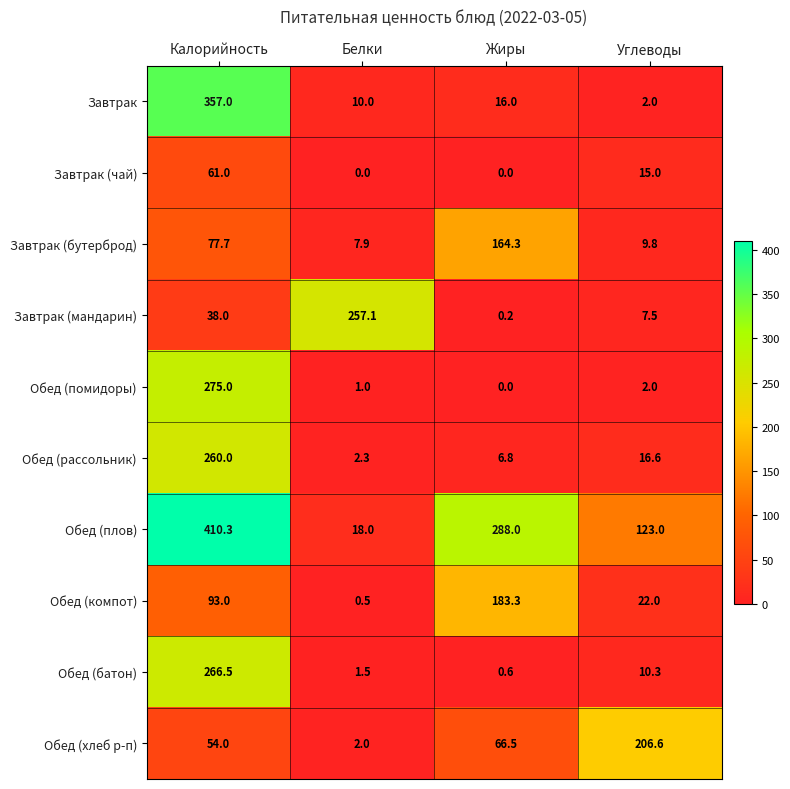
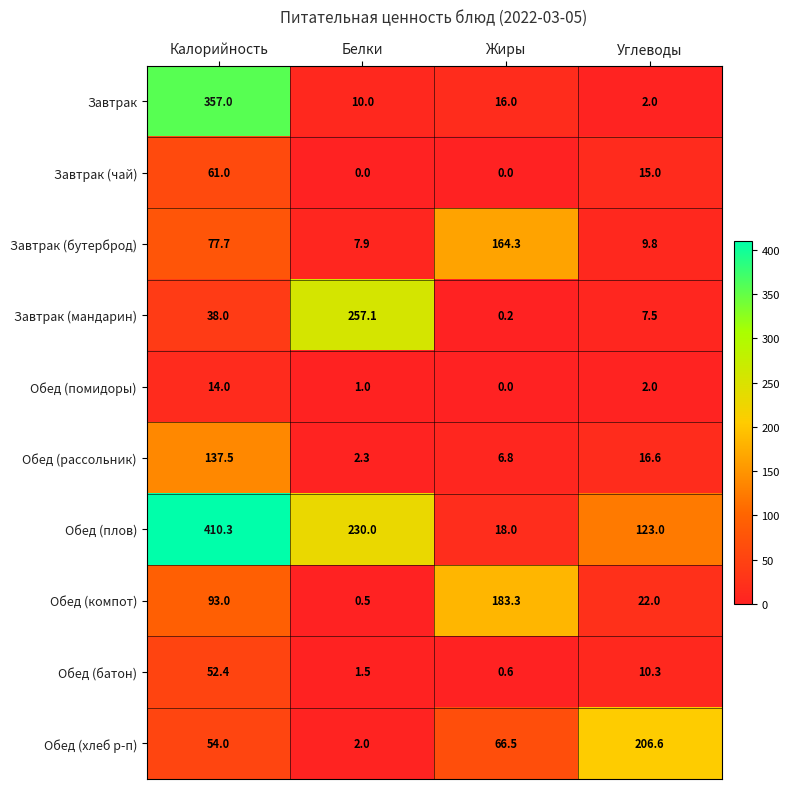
  {
    "Завтрак": {
      "Калорийность": 357.0,
      "Белки": 10.0,
      "Жиры": 16.0,
      "Углеводы": 2.0
    },
    "Завтрак (чай)": {
      "Калорийность": 61.0,
      "Белки": 0.0,
      "Жиры": 0.0,
      "Углеводы": 15.0
    },
    "Завтрак (бутерброд)": {
      "Калорийность": 77.7,
      "Белки": 7.9,
      "Жиры": 164.3,
      "Углеводы": 9.8
    },
    "Завтрак (мандарин)": {
      "Калорийность": 38.0,
      "Белки": 257.1,
      "Жиры": 0.2,
      "Углеводы": 7.5
    },
    "Обед (помидоры)": {
-     "Калорийность": 275.0,
+     "Калорийность": 14.0,
      "Белки": 1.0,
      "Жиры": 0.0,
      "Углеводы": 2.0
    },
    "Обед (рассольник)": {
-     "Калорийность": 260.0,
+     "Калорийность": 137.5,
      "Белки": 2.3,
      "Жиры": 6.8,
      "Углеводы": 16.6
    },
    "Обед (плов)": {
      "Калорийность": 410.3,
-     "Белки": 18.0,
-     "Жиры": 288.0,
+     "Белки": 230.0,
+     "Жиры": 18.0,
      "Углеводы": 123.0
    },
    "Обед (компот)": {
      "Калорийность": 93.0,
      "Белки": 0.5,
      "Жиры": 183.3,
      "Углеводы": 22.0
    },
    "Обед (батон)": {
-     "Калорийность": 266.5,
+     "Калорийность": 52.4,
      "Белки": 1.5,
      "Жиры": 0.6,
      "Углеводы": 10.3
    },
    "Обед (хлеб р-п)": {
      "Калорийность": 54.0,
      "Белки": 2.0,
      "Жиры": 66.5,
      "Углеводы": 206.6
    }
  }
